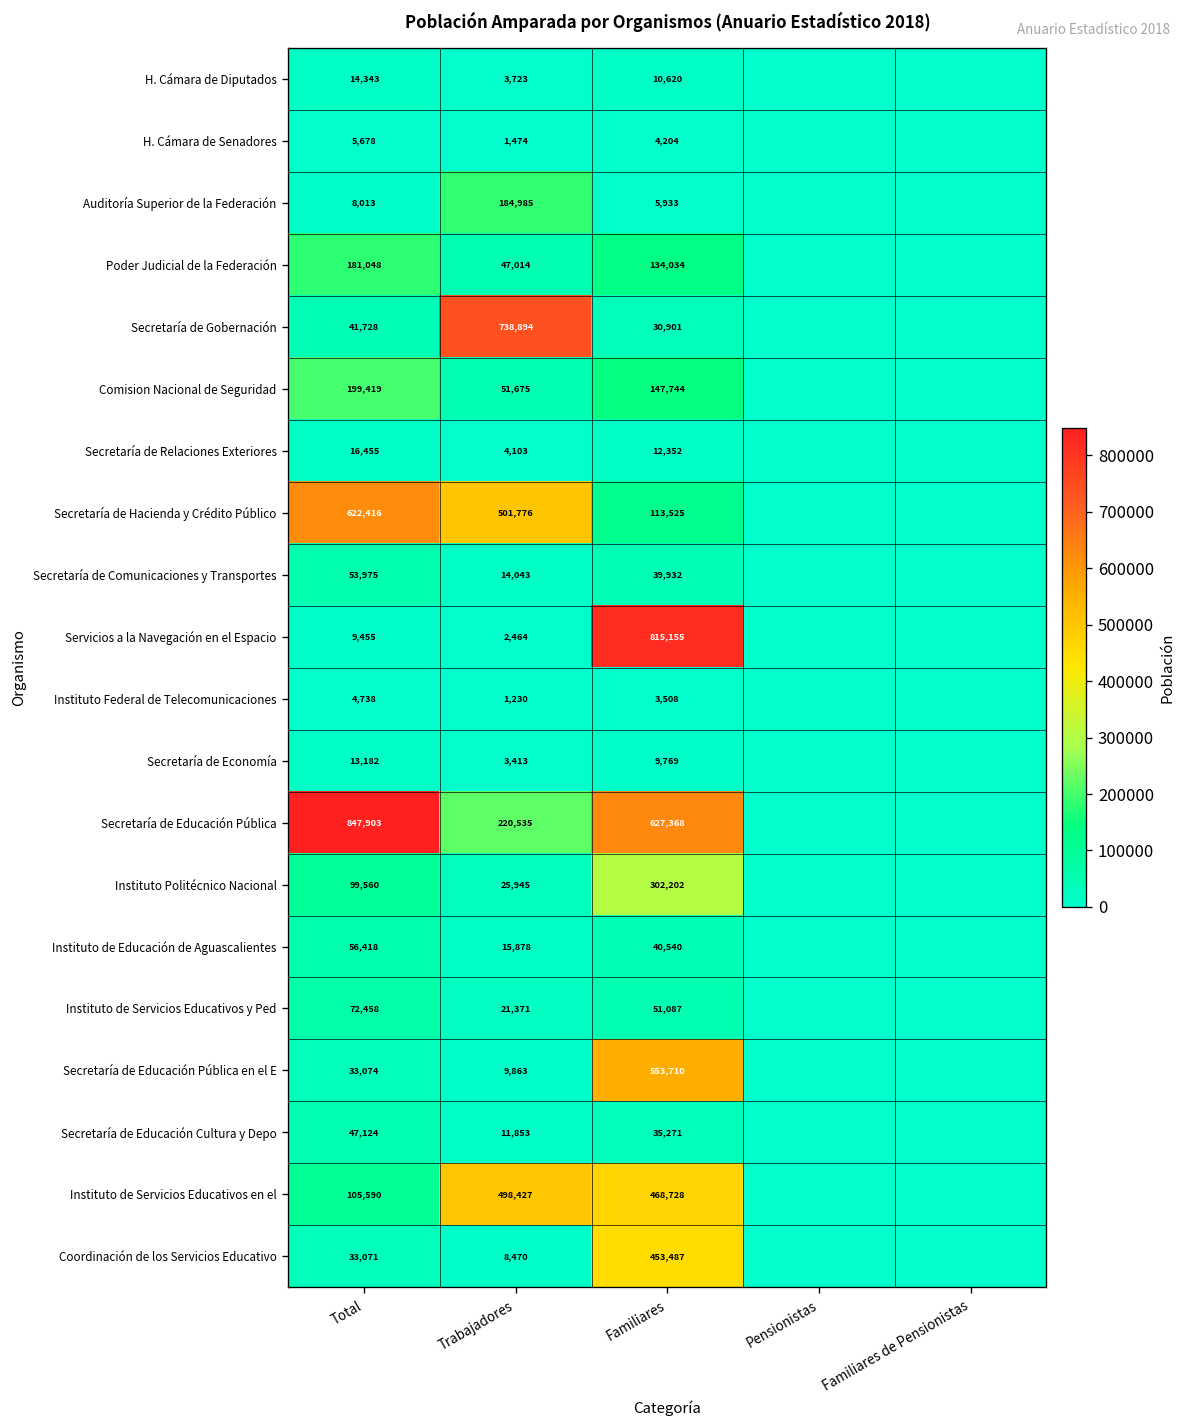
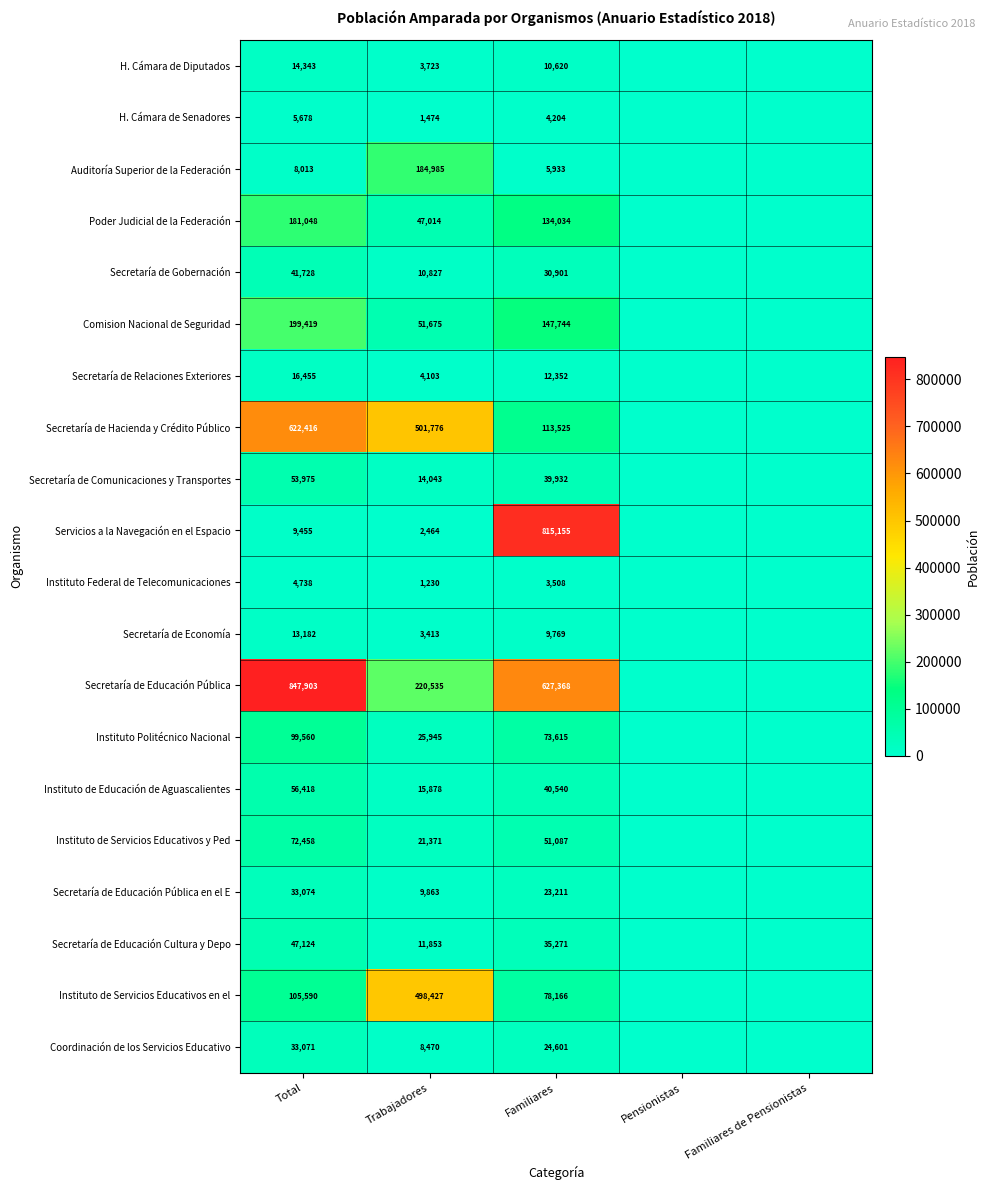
  {
    "H. Cámara de Diputados": {
      "Total": "14,343",
      "Trabajadores": "3,723",
      "Familiares": "10,620"
    },
    "H. Cámara de Senadores": {
      "Total": "5,678",
      "Trabajadores": "1,474",
      "Familiares": "4,204"
    },
    "Auditoría Superior de la Federación": {
      "Total": "8,013",
      "Trabajadores": "184,985",
      "Familiares": "5,933"
    },
    "Poder Judicial de la Federación": {
      "Total": "181,048",
      "Trabajadores": "47,014",
      "Familiares": "134,034"
    },
    "Secretaría de Gobernación": {
      "Total": "41,728",
-     "Trabajadores": "738,894",
+     "Trabajadores": "10,827",
      "Familiares": "30,901"
    },
    "Comision Nacional de Seguridad": {
      "Total": "199,419",
      "Trabajadores": "51,675",
      "Familiares": "147,744"
    },
    "Secretaría de Relaciones Exteriores": {
      "Total": "16,455",
      "Trabajadores": "4,103",
      "Familiares": "12,352"
    },
    "Secretaría de Hacienda y Crédito Público": {
      "Total": "622,416",
      "Trabajadores": "501,776",
      "Familiares": "113,525"
    },
    "Secretaría de Comunicaciones y Transportes": {
      "Total": "53,975",
      "Trabajadores": "14,043",
      "Familiares": "39,932"
    },
    "Servicios a la Navegación en el Espacio": {
      "Total": "9,455",
      "Trabajadores": "2,464",
      "Familiares": "815,155"
    },
    "Instituto Federal de Telecomunicaciones": {
      "Total": "4,738",
      "Trabajadores": "1,230",
      "Familiares": "3,508"
    },
    "Secretaría de Economía": {
      "Total": "13,182",
      "Trabajadores": "3,413",
      "Familiares": "9,769"
    },
    "Secretaría de Educación Pública": {
      "Total": "847,903",
      "Trabajadores": "220,535",
      "Familiares": "627,368"
    },
    "Instituto Politécnico Nacional": {
      "Total": "99,560",
      "Trabajadores": "25,945",
-     "Familiares": "302,202"
+     "Familiares": "73,615"
    },
    "Instituto de Educación de Aguascalientes": {
      "Total": "56,418",
      "Trabajadores": "15,878",
      "Familiares": "40,540"
    },
    "Instituto de Servicios Educativos y Ped": {
      "Total": "72,458",
      "Trabajadores": "21,371",
      "Familiares": "51,087"
    },
    "Secretaría de Educación Pública en el E": {
      "Total": "33,074",
      "Trabajadores": "9,863",
-     "Familiares": "553,710"
+     "Familiares": "23,211"
    },
    "Secretaría de Educación Cultura y Depo": {
      "Total": "47,124",
      "Trabajadores": "11,853",
      "Familiares": "35,271"
    },
    "Instituto de Servicios Educativos en el": {
      "Total": "105,590",
      "Trabajadores": "498,427",
-     "Familiares": "468,728"
+     "Familiares": "78,166"
    },
    "Coordinación de los Servicios Educativo": {
      "Total": "33,071",
      "Trabajadores": "8,470",
-     "Familiares": "453,487"
+     "Familiares": "24,601"
    }
  }
